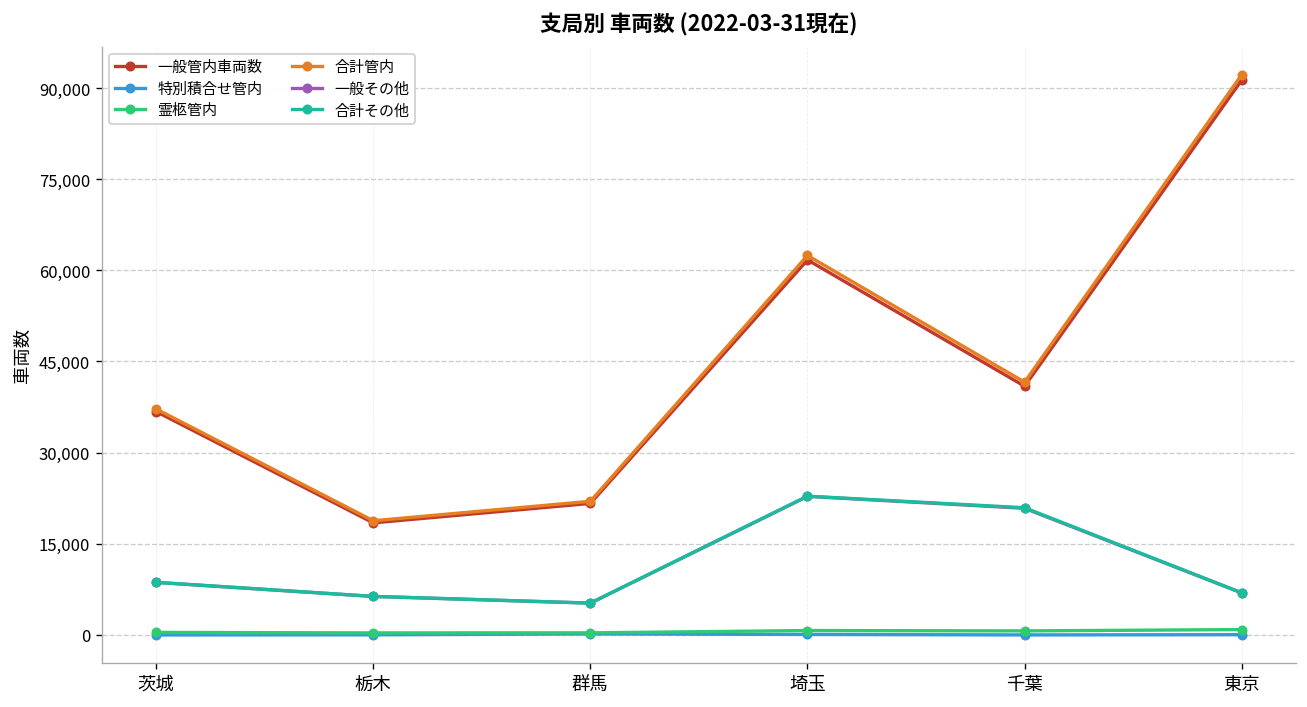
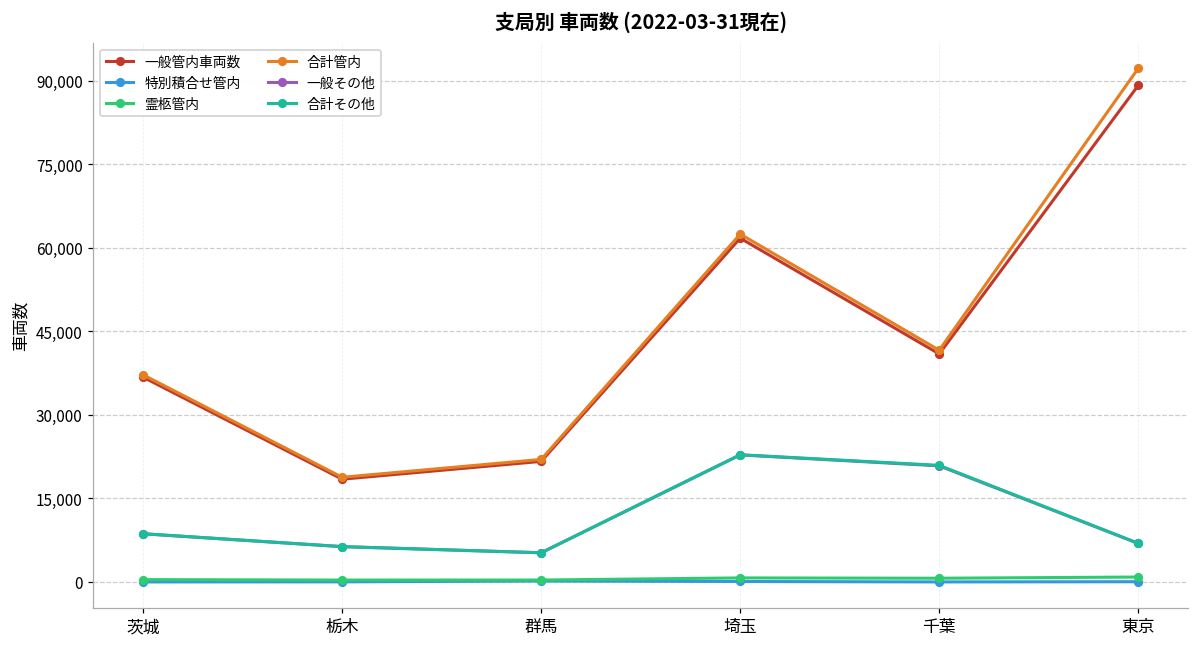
  {
    "一般管内車両数": {
      "埼玉": "62,000",
      "千葉": "41,000",
-     "東京": "91,000"
+     "東京": "89,000"
    },
    "特別積合せ管内": {
      "埼玉": "0",
      "千葉": "0",
      "東京": "0"
    },
    "合計管内": {
      "埼玉": "62,000",
      "千葉": "42,000",
      "東京": "92,000"
    }
  }
